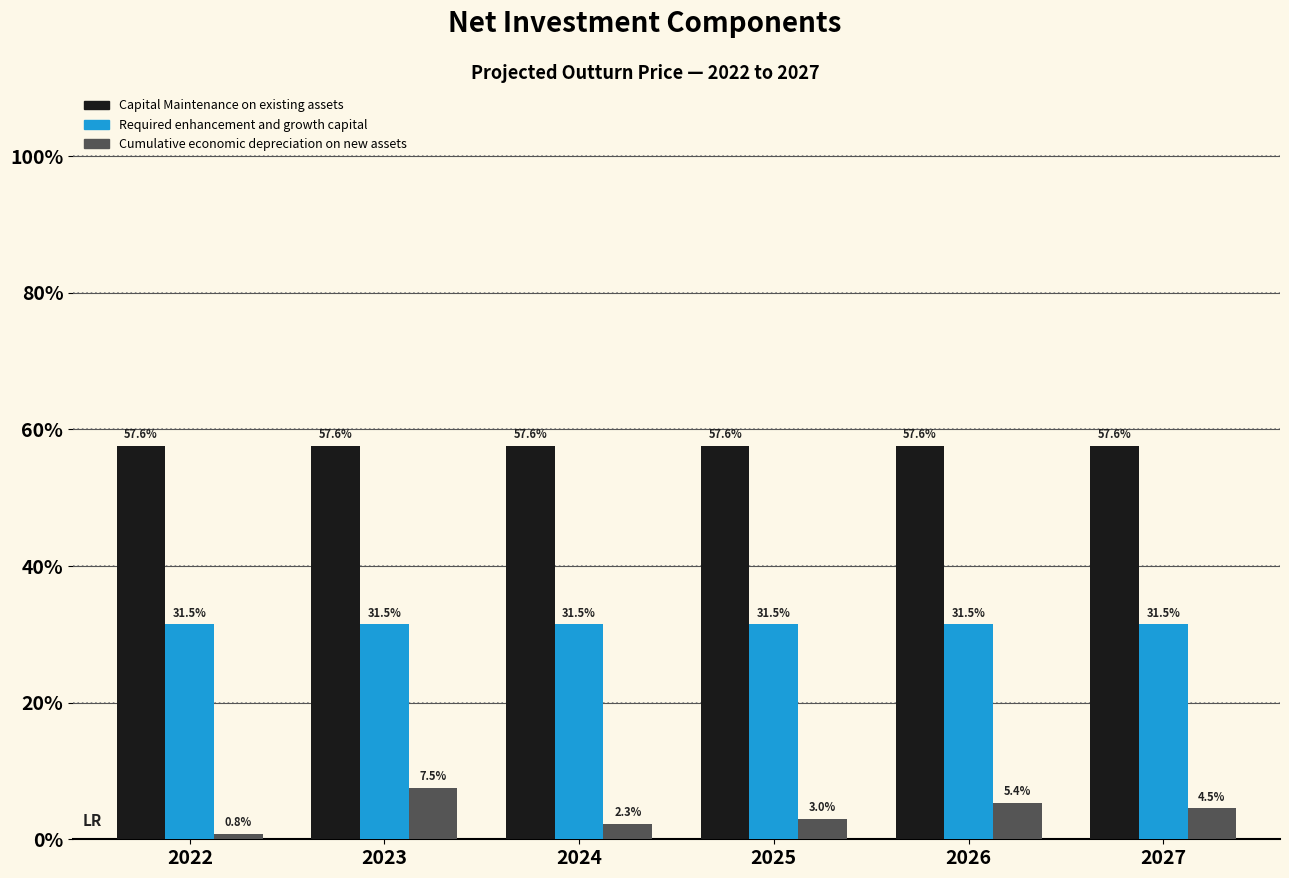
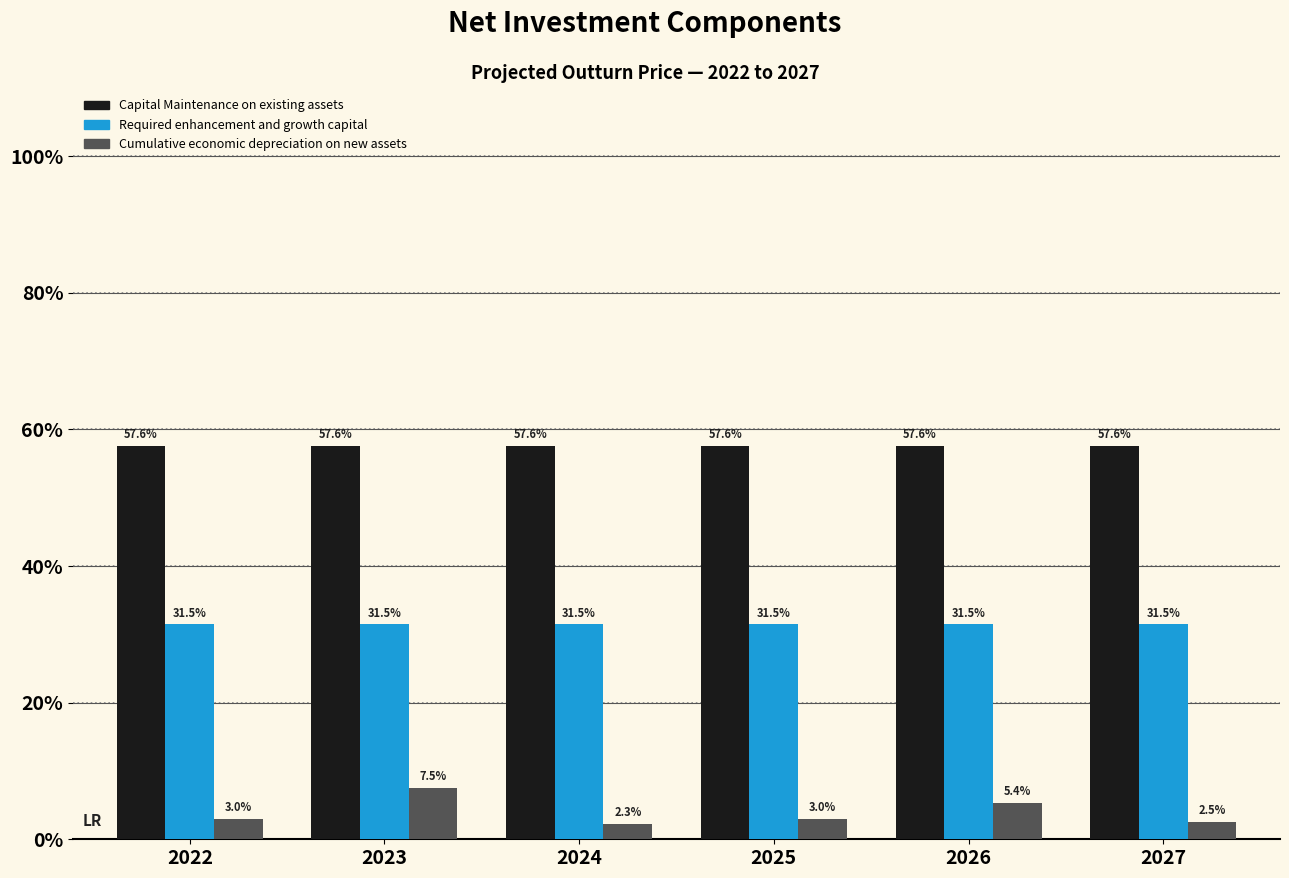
  {
    "Capital Maintenance on existing assets": {
      "2022": "57.6%",
      "2023": "57.6%",
      "2024": "57.6%",
      "2025": "57.6%",
      "2026": "57.6%",
      "2027": "57.6%"
    },
    "Required enhancement and growth capital": {
      "2022": "31.5%",
      "2023": "31.5%",
      "2024": "31.5%",
      "2025": "31.5%",
      "2026": "31.5%",
      "2027": "31.5%"
    },
    "Cumulative economic depreciation on new assets": {
-     "2022": "0.8%",
+     "2022": "3.0%",
      "2023": "7.5%",
      "2024": "2.3%",
      "2025": "3.0%",
      "2026": "5.4%",
-     "2027": "4.5%"
+     "2027": "2.5%"
    }
  }
